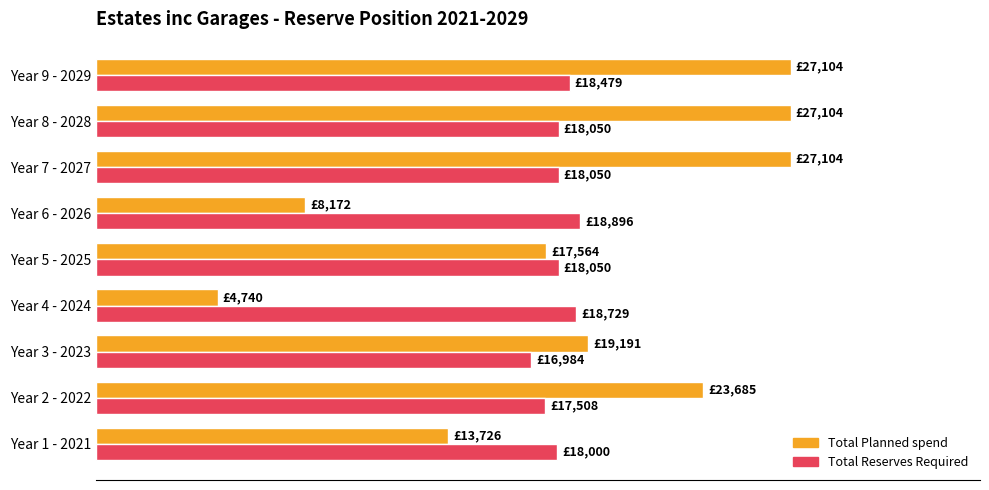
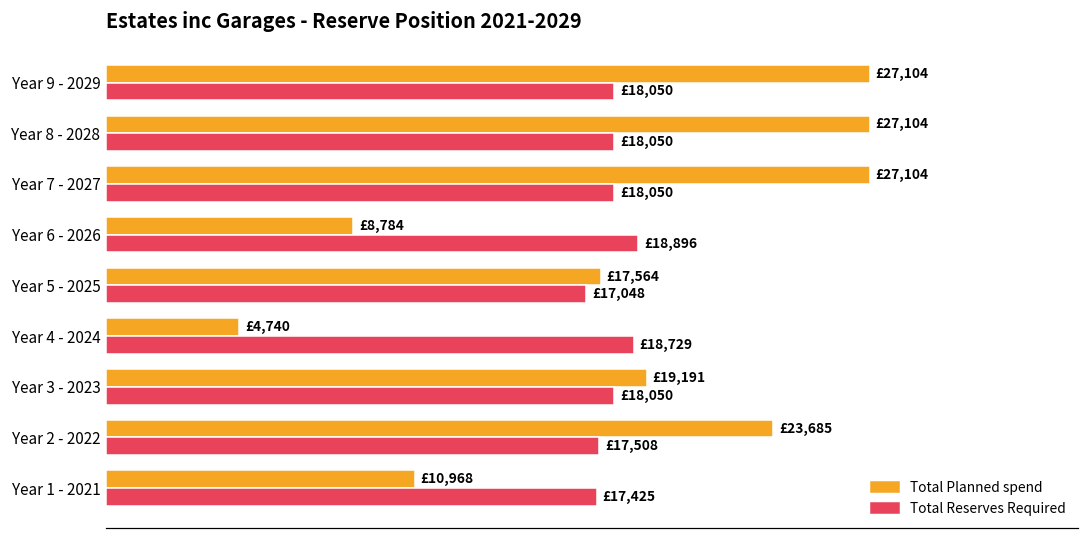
  {
    "Total Planned spend": {
      "Year 9 - 2029": "£27,104",
      "Year 8 - 2028": "£27,104",
      "Year 7 - 2027": "£27,104",
-     "Year 6 - 2026": "£8,172",
+     "Year 6 - 2026": "£8,784",
      "Year 5 - 2025": "£17,564",
      "Year 4 - 2024": "£4,740",
      "Year 3 - 2023": "£19,191",
      "Year 2 - 2022": "£23,685",
-     "Year 1 - 2021": "£13,726"
+     "Year 1 - 2021": "£10,968"
    },
    "Total Reserves Required": {
-     "Year 9 - 2029": "£18,479",
+     "Year 9 - 2029": "£18,050",
      "Year 8 - 2028": "£18,050",
      "Year 7 - 2027": "£18,050",
      "Year 6 - 2026": "£18,896",
-     "Year 5 - 2025": "£18,050",
+     "Year 5 - 2025": "£17,048",
      "Year 4 - 2024": "£18,729",
-     "Year 3 - 2023": "£16,984",
+     "Year 3 - 2023": "£18,050",
      "Year 2 - 2022": "£17,508",
-     "Year 1 - 2021": "£18,000"
+     "Year 1 - 2021": "£17,425"
    }
  }
